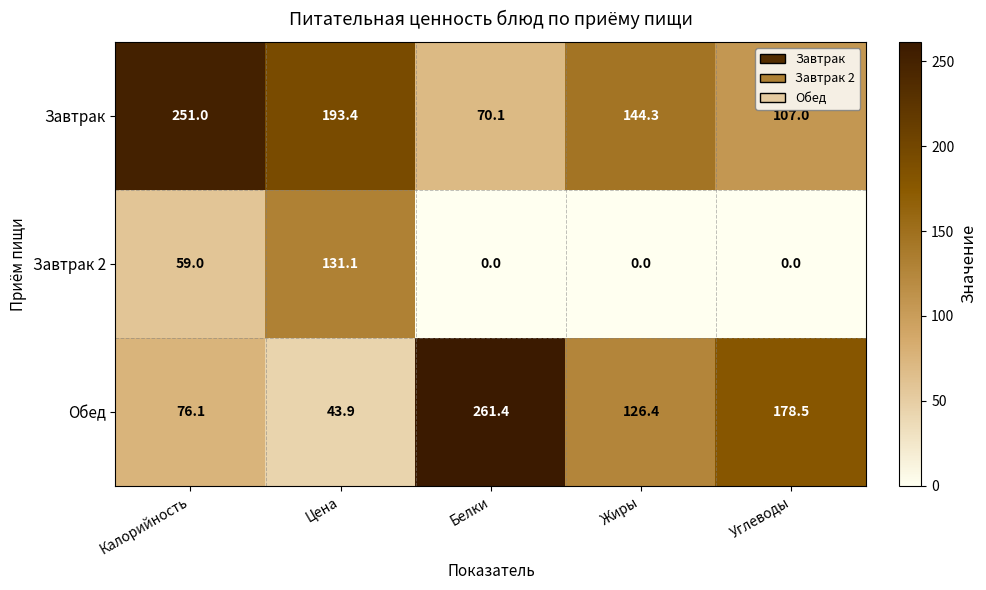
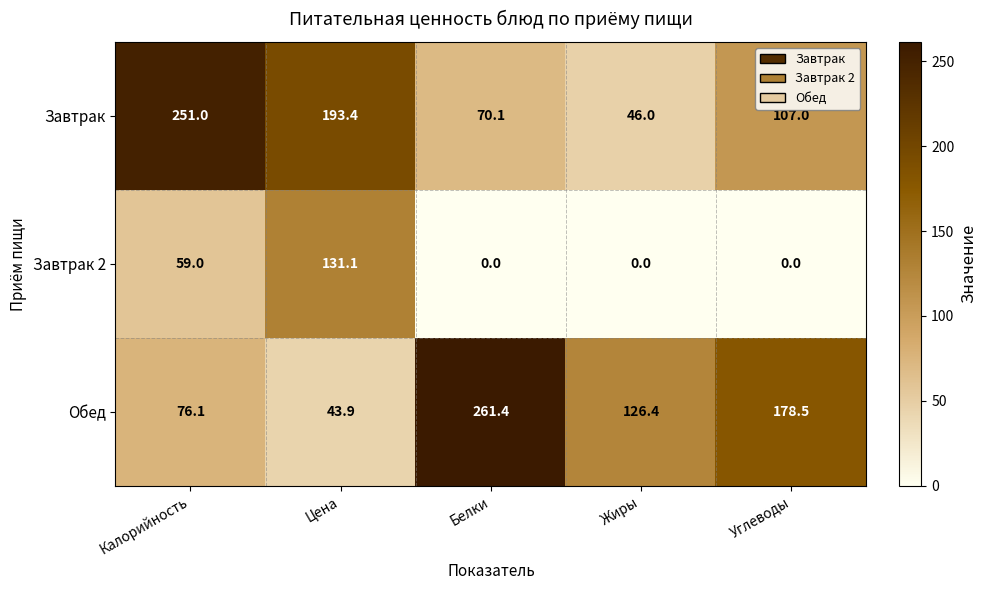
  {
    "Завтрак": {
      "Калорийность": 251.0,
      "Цена": 193.4,
      "Белки": 70.1,
-     "Жиры": 144.3
+     "Жиры": 46.0
    },
    "Завтрак 2": {
      "Калорийность": 59.0,
      "Цена": 131.1,
      "Белки": 0.0,
      "Жиры": 0.0,
      "Углеводы": 0.0
    },
    "Обед": {
      "Калорийность": 76.1,
      "Цена": 43.9,
      "Белки": 261.4,
      "Жиры": 126.4,
      "Углеводы": 178.5
    }
  }
